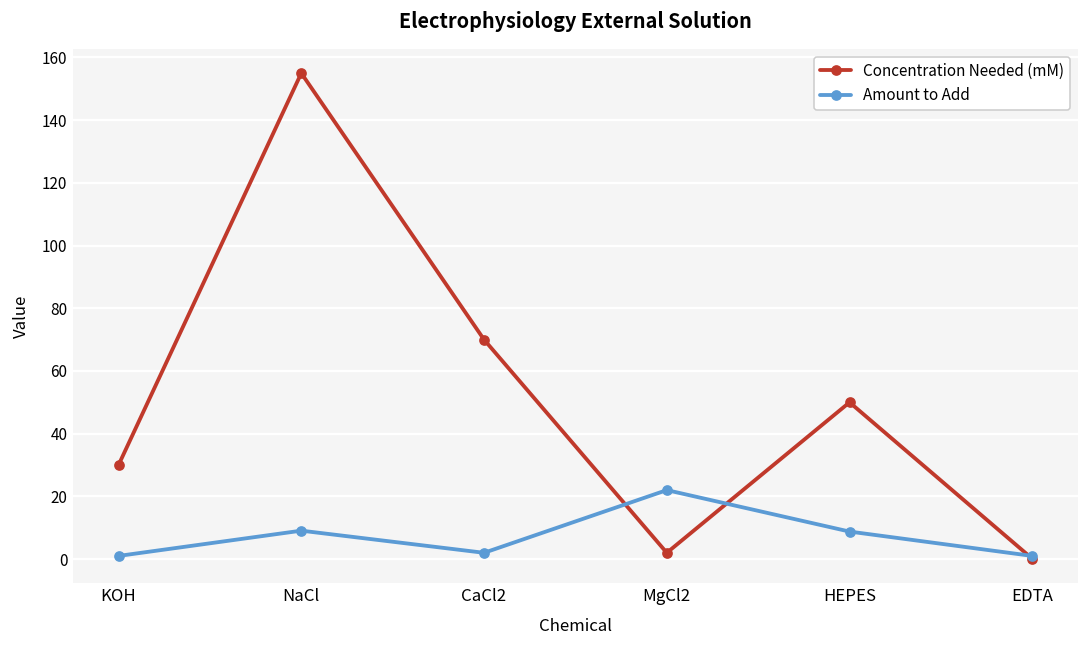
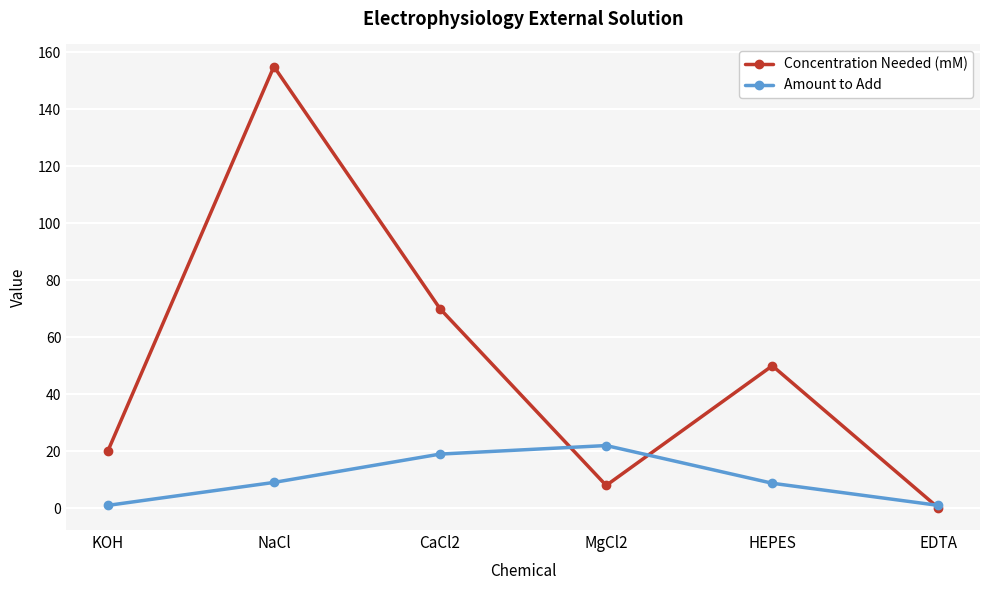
  {
    "Concentration Needed (mM)": {
-     "KOH": 30,
+     "KOH": 20,
      "NaCl": 155,
      "CaCl2": 70,
-     "MgCl2": 2,
+     "MgCl2": 8,
      "HEPES": 50,
      "EDTA": 0
    },
    "Amount to Add": {
      "KOH": 1,
      "NaCl": 9,
-     "CaCl2": 2,
+     "CaCl2": 19,
      "MgCl2": 22,
      "HEPES": 9,
      "EDTA": 1
    }
  }
